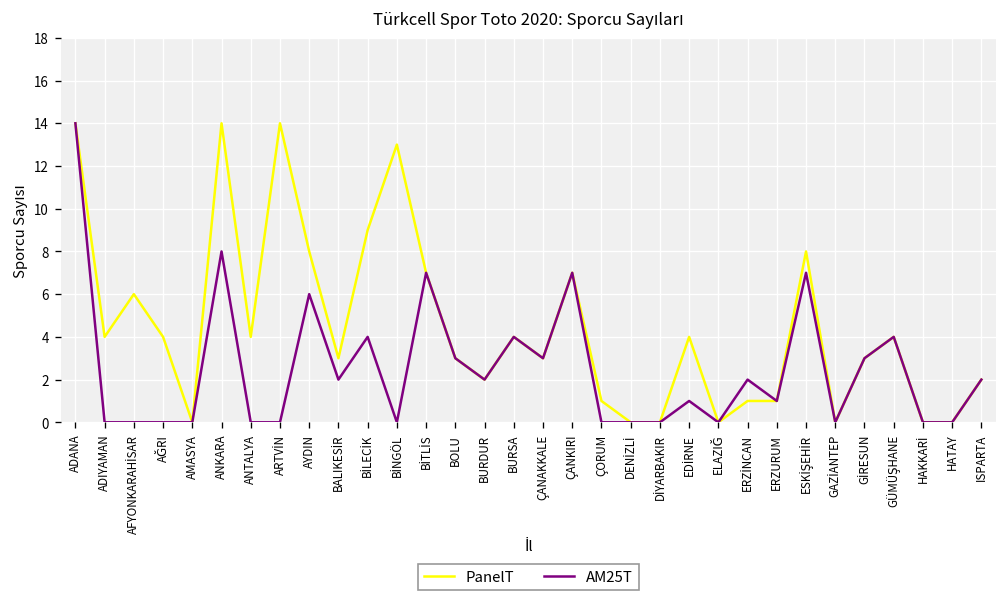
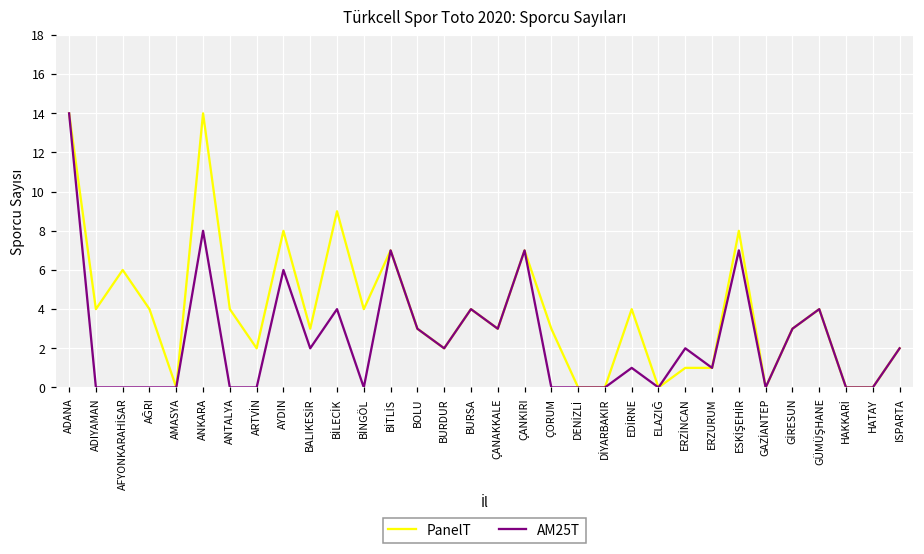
  {
    "PanelT": {
      "ADIYAMAN": 4,
      "AFYONKARAHİSAR": 6,
      "AĞRI": 4,
      "ANKARA": 14,
      "ANTALYA": 4,
-     "ARTVİN": 14,
+     "ARTVİN": 2,
      "AYDIN": 8,
      "BALIKESİR": 3,
      "BİLECİK": 9,
-     "BİNGÖL": 13,
-     "ÇORUM": 1,
+     "BİNGÖL": 4,
+     "ÇORUM": 3,
      "EDİRNE": 4,
      "ERZİNCAN": 1,
      "ESKİŞEHİR": 8
    },
    "AM25T": {
      "ADIYAMAN": 0,
      "AFYONKARAHİSAR": 0,
      "AĞRI": 0,
      "ANKARA": 8,
      "ANTALYA": 0,
      "ARTVİN": 0,
      "AYDIN": 6,
      "BALIKESİR": 2,
      "BİLECİK": 4,
      "BİNGÖL": 0,
      "ÇORUM": 0,
      "EDİRNE": 1,
      "ERZİNCAN": 2,
      "ESKİŞEHİR": 7
    }
  }
